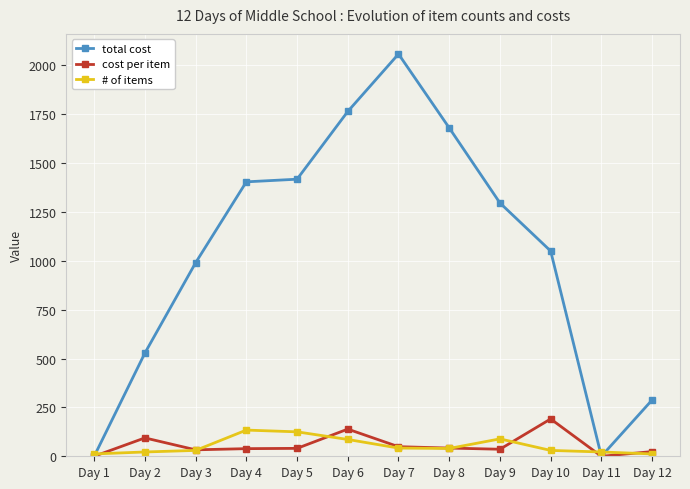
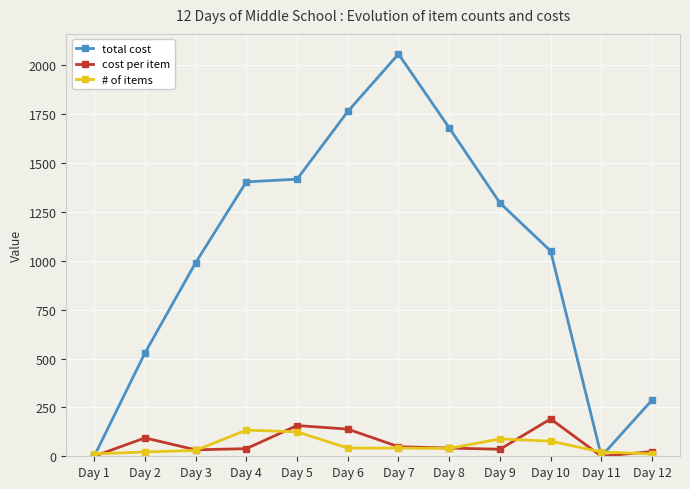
  {
    "total cost": {
      "Day 2": 530,
      "Day 3": 990,
      "Day 4": 1400,
      "Day 5": 1420,
      "Day 6": 1760,
      "Day 7": 2060,
      "Day 8": 1680,
      "Day 9": 1300,
      "Day 10": 1050,
      "Day 12": 290
    },
    "cost per item": {
      "Day 2": 90,
      "Day 4": 40,
-     "Day 5": 40,
+     "Day 5": 160,
      "Day 6": 140,
      "Day 9": 40,
      "Day 10": 190
    },
    "# of items": {
      "Day 2": 20,
      "Day 4": 130,
      "Day 5": 130,
-     "Day 6": 90,
+     "Day 6": 40,
      "Day 9": 90,
-     "Day 10": 30,
+     "Day 10": 80,
      "Day 11": 20
    }
  }
